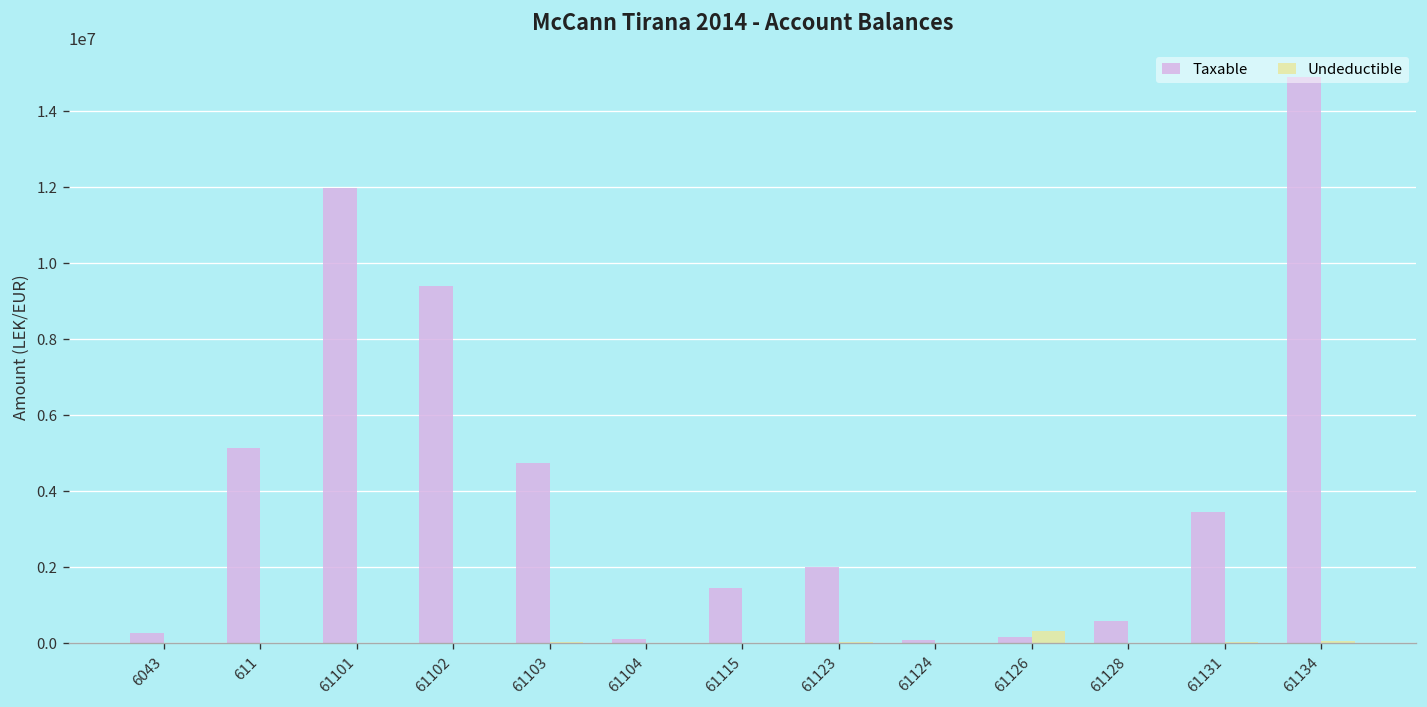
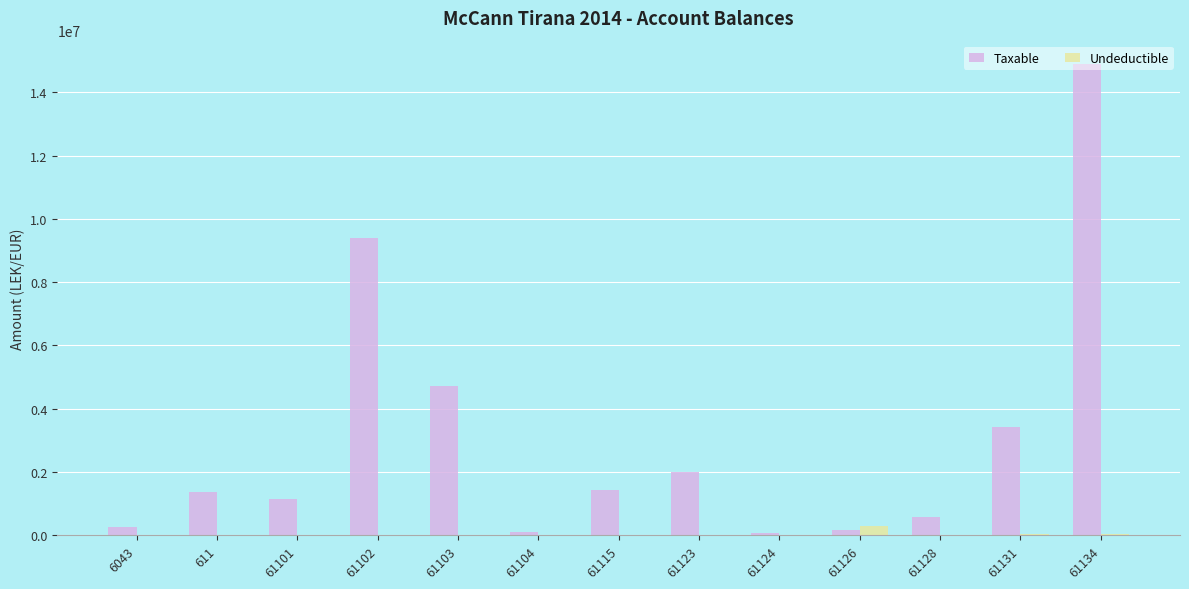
  {
    "Taxable": {
      "6043": 300000,
-     "611": 5100000,
-     "61101": 12000000,
+     "611": 1400000,
+     "61101": 1100000,
      "61102": 9400000,
      "61103": 4700000,
      "61104": 100000,
      "61115": 1400000,
      "61123": 2000000,
      "61126": 200000,
      "61128": 600000,
      "61131": 3400000
    },
    "Undeductible": {
      "6043": 0,
      "611": 0,
      "61101": 0,
      "61102": 0,
      "61104": 0,
      "61124": 0,
      "61126": 300000,
      "61128": 0
    }
  }
